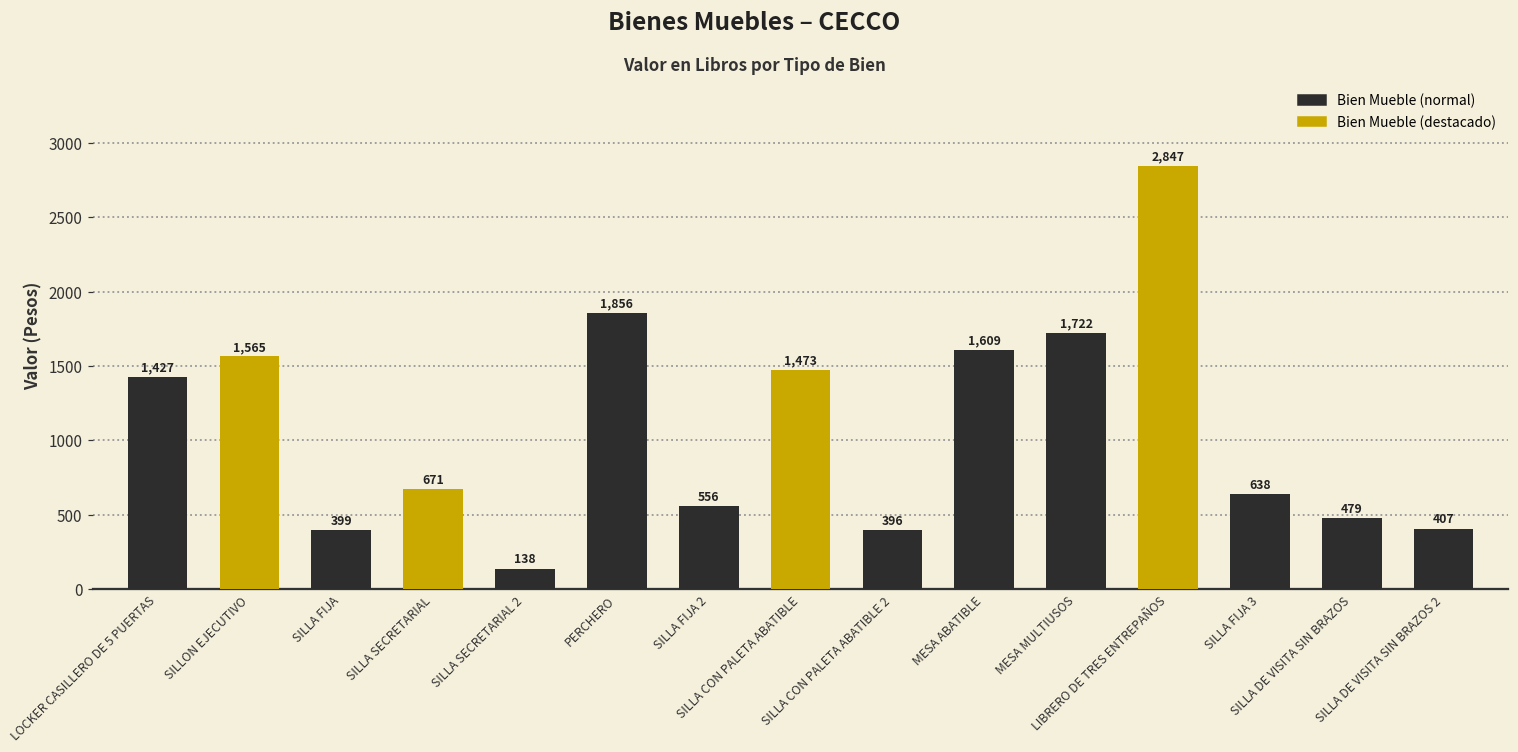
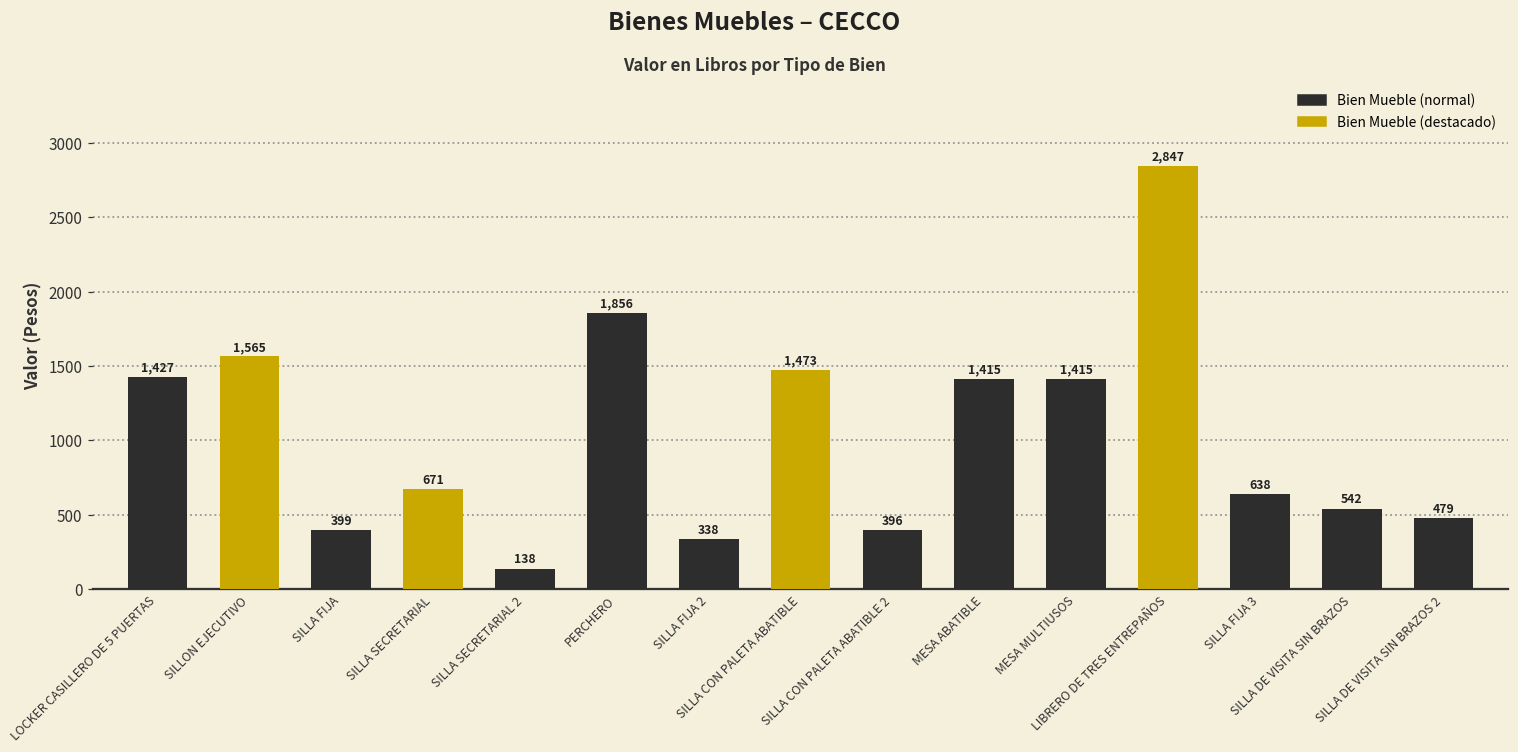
  {
    "LOCKER CASILLERO DE 5 PUERTAS": "1,427",
    "SILLON EJECUTIVO": "1,565",
    "SILLA FIJA": "399",
    "SILLA SECRETARIAL": "671",
    "SILLA SECRETARIAL 2": "138",
    "PERCHERO": "1,856",
-   "SILLA FIJA 2": "556",
+   "SILLA FIJA 2": "338",
    "SILLA CON PALETA ABATIBLE": "1,473",
    "SILLA CON PALETA ABATIBLE 2": "396",
-   "MESA ABATIBLE": "1,609",
-   "MESA MULTIUSOS": "1,722",
+   "MESA ABATIBLE": "1,415",
+   "MESA MULTIUSOS": "1,415",
    "LIBRERO DE TRES ENTREPAÑOS": "2,847",
    "SILLA FIJA 3": "638",
-   "SILLA DE VISITA SIN BRAZOS": "479",
-   "SILLA DE VISITA SIN BRAZOS 2": "407"
+   "SILLA DE VISITA SIN BRAZOS": "542",
+   "SILLA DE VISITA SIN BRAZOS 2": "479"
  }
